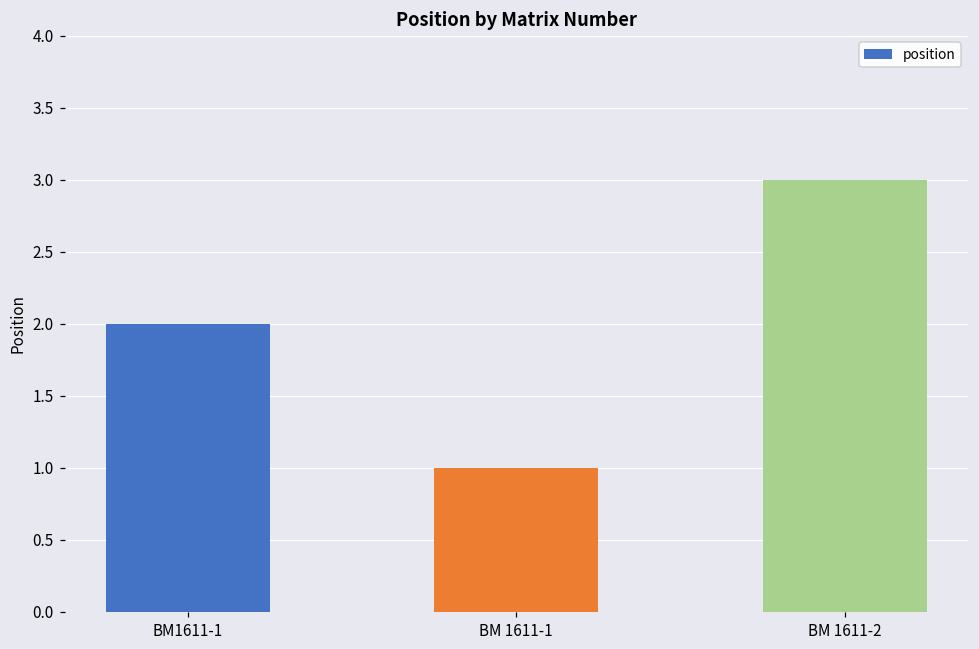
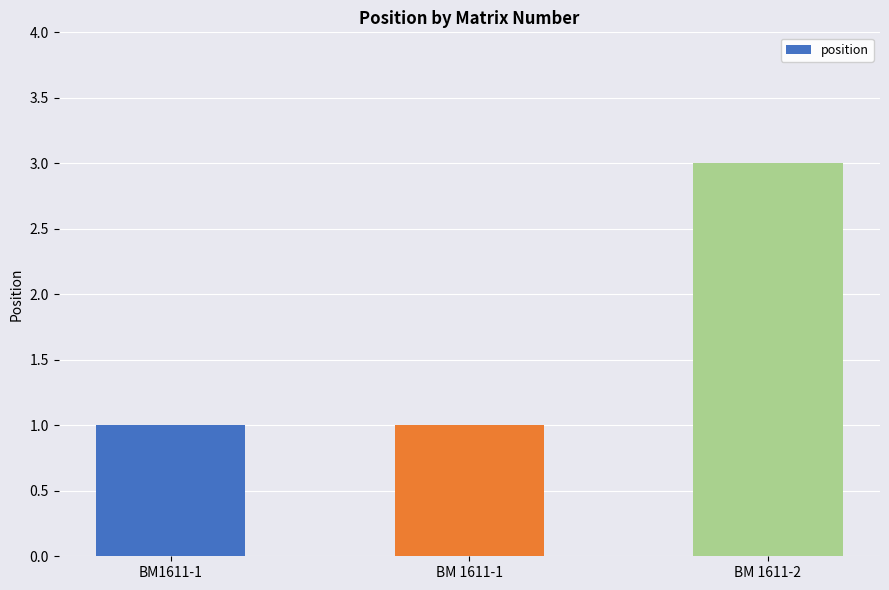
  {
-   "BM1611-1": 2,
+   "BM1611-1": 1,
    "BM 1611-1": 1,
    "BM 1611-2": 3
  }
